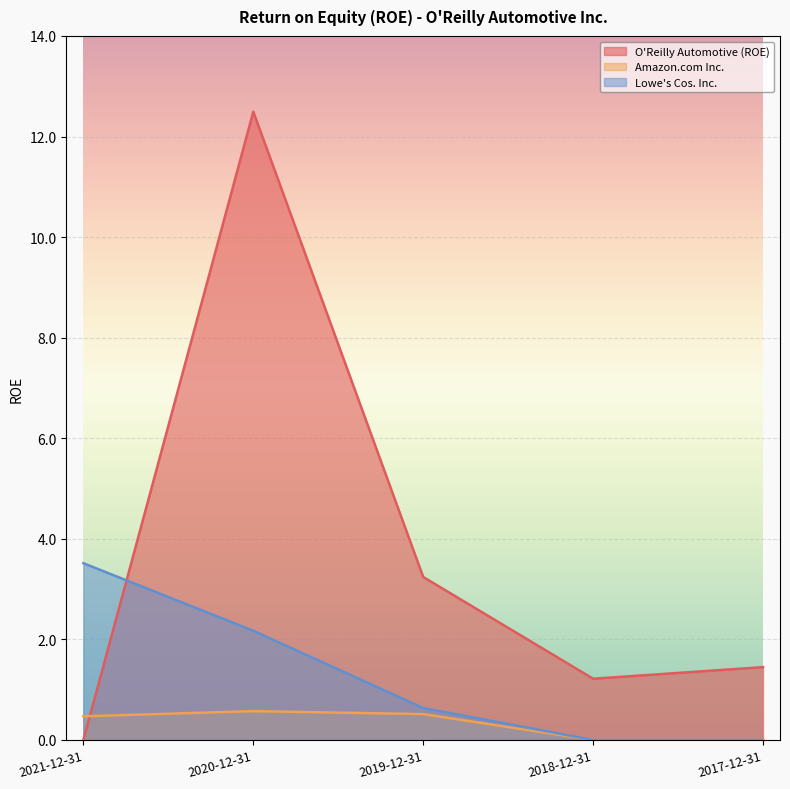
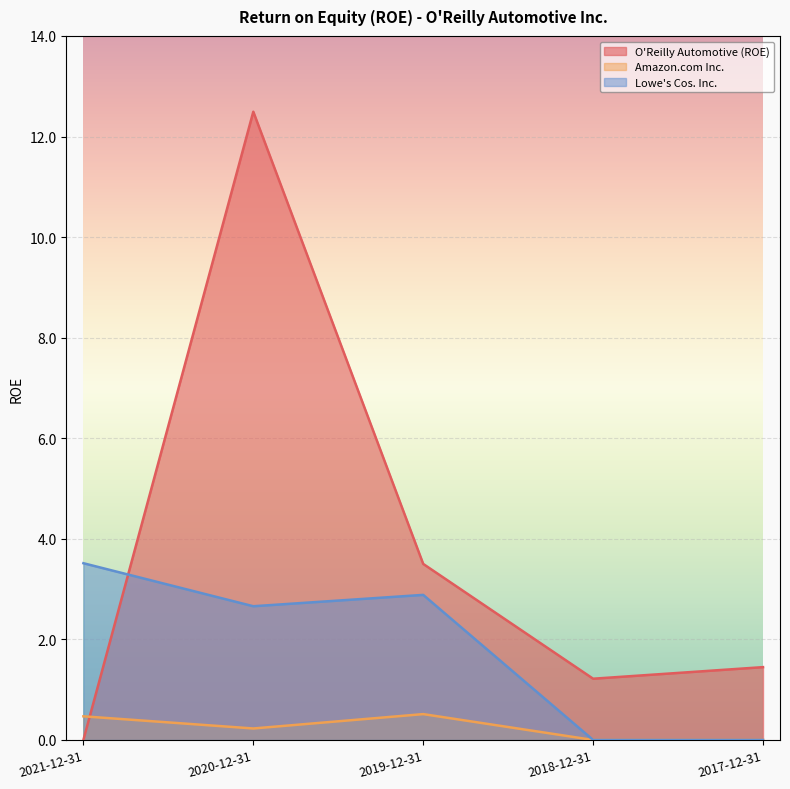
  {
    "O'Reilly Automotive (ROE)": {
      "2021-12-31": 0.0,
      "2020-12-31": 12.5,
-     "2019-12-31": 3.2,
+     "2019-12-31": 3.5,
      "2018-12-31": 1.2,
      "2017-12-31": 1.4
    },
    "Amazon.com Inc.": {
      "2021-12-31": 0.5,
-     "2020-12-31": 0.6,
+     "2020-12-31": 0.2,
      "2019-12-31": 0.5
    },
    "Lowe's Cos. Inc.": {
      "2021-12-31": 3.5,
-     "2020-12-31": 2.2,
-     "2019-12-31": 0.6
+     "2020-12-31": 2.7,
+     "2019-12-31": 2.9
    }
  }
